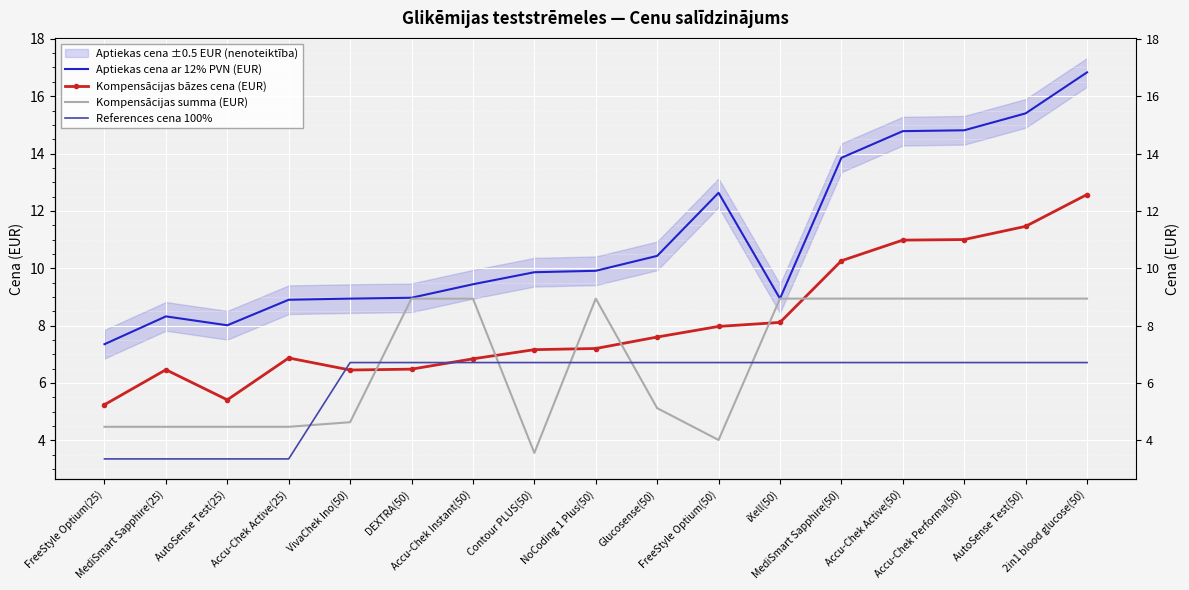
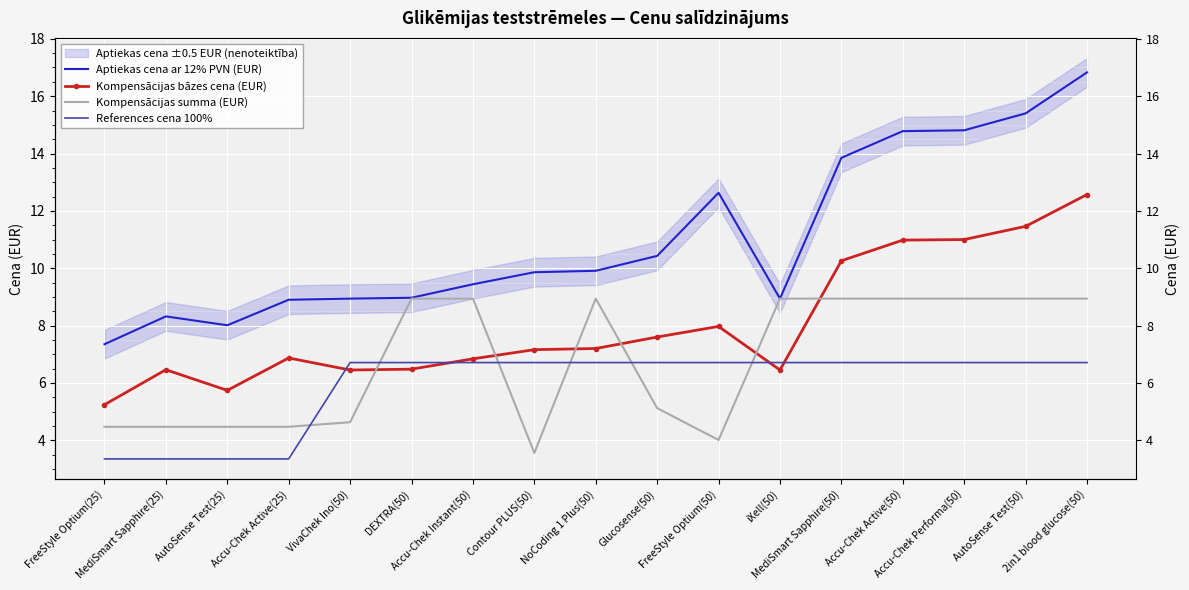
  {
    "Kompensācijas bāzes cena (EUR)": {
      "FreeStyle Optium(25)": 5.2,
      "MediSmart Sapphire(25)": 6.5,
-     "AutoSense Test(25)": 5.4,
+     "AutoSense Test(25)": 5.7,
      "Accu-Chek Active(25)": 6.9,
      "VivaChek Ino(50)": 6.5,
      "DEXTRA(50)": 6.5,
      "Accu-Chek Instant(50)": 6.8,
      "Contour PLUS(50)": 7.2,
      "NoCoding 1 Plus(50)": 7.2,
      "Glucosense(50)": 7.6,
      "FreeStyle Optium(50)": 8.0,
-     "iXell(50)": 8.1,
+     "iXell(50)": 6.5,
      "MediSmart Sapphire(50)": 10.3,
      "Accu-Chek Active(50)": 11.0,
      "Accu-Chek Performa(50)": 11.0,
      "AutoSense Test(50)": 11.5,
      "2in1 blood glucose(50)": 12.6
    },
    "Kompensācijas summa (EUR)": {
      "FreeStyle Optium(25)": 4.5,
      "MediSmart Sapphire(25)": 4.5,
      "AutoSense Test(25)": 4.5,
      "Accu-Chek Active(25)": 4.5,
      "VivaChek Ino(50)": 4.6,
      "Accu-Chek Instant(50)": 8.9,
      "Contour PLUS(50)": 3.6,
      "NoCoding 1 Plus(50)": 8.9,
      "Glucosense(50)": 5.1,
      "FreeStyle Optium(50)": 4.0,
      "MediSmart Sapphire(50)": 8.9,
      "Accu-Chek Active(50)": 8.9,
      "Accu-Chek Performa(50)": 8.9,
      "AutoSense Test(50)": 8.9,
      "2in1 blood glucose(50)": 8.9
    }
  }
